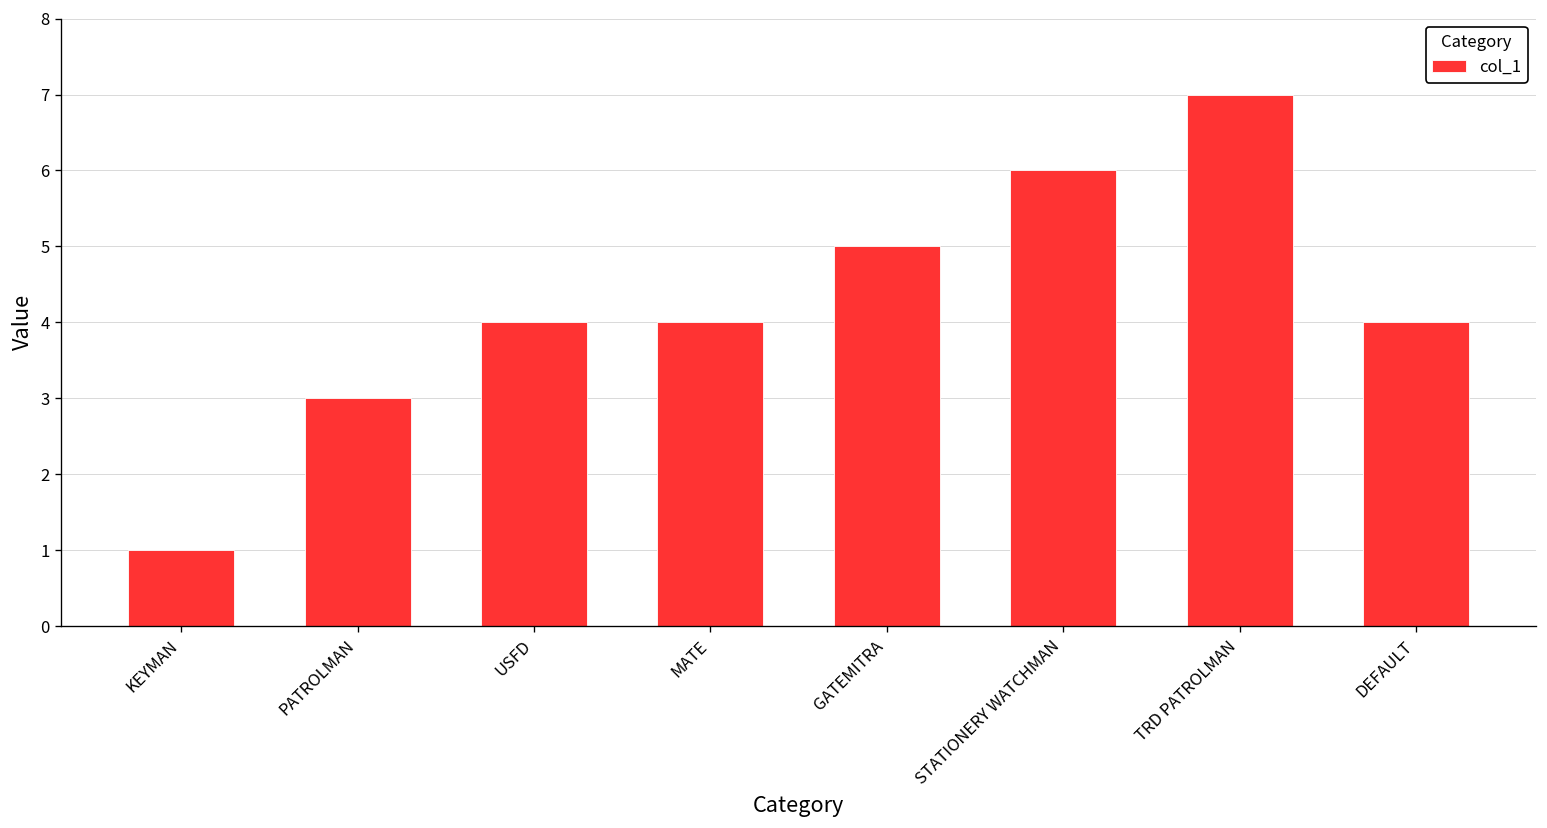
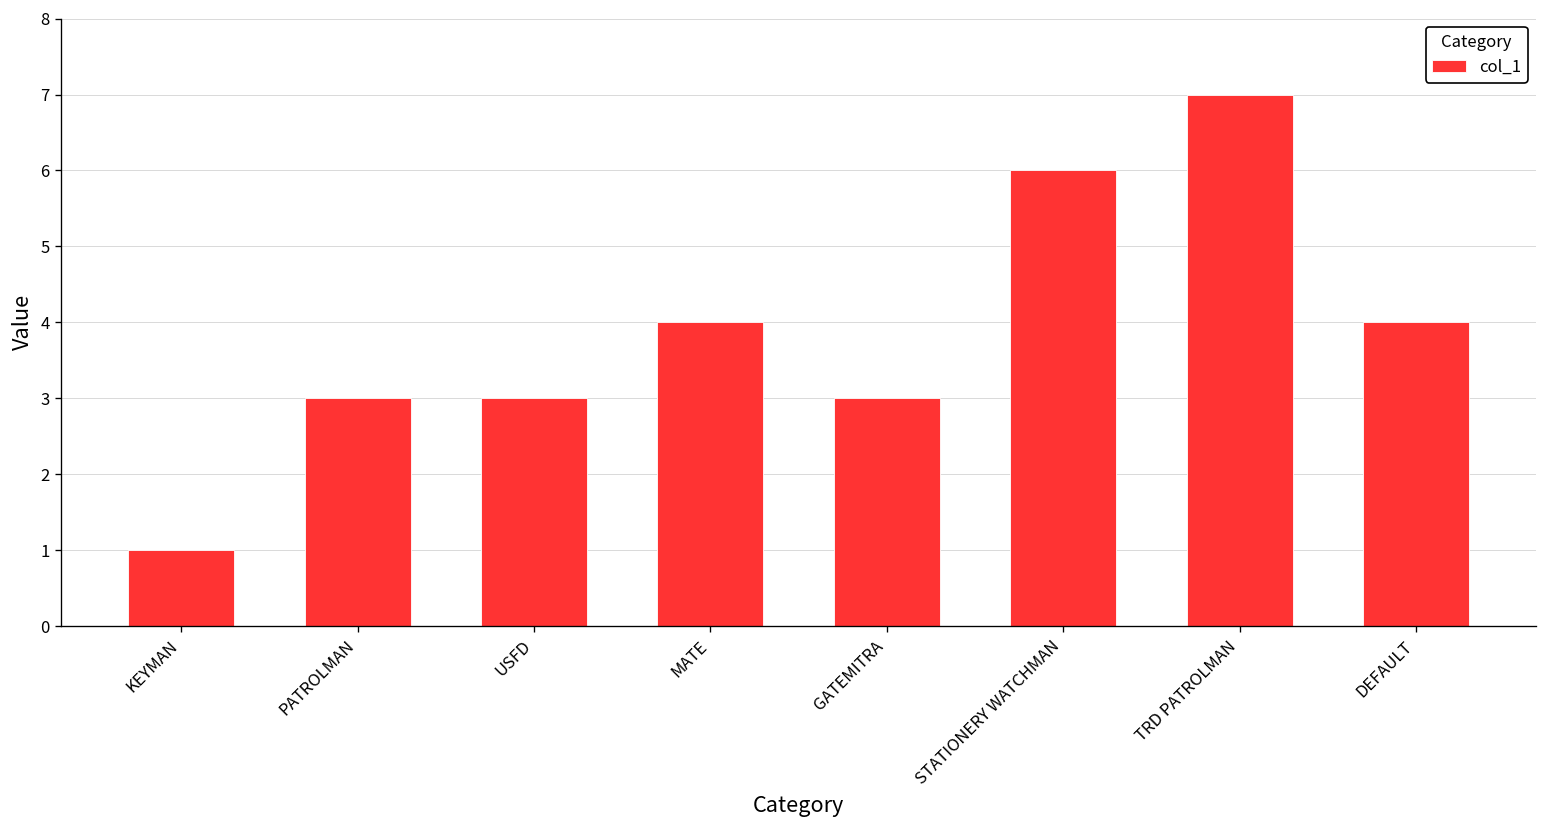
  {
    "KEYMAN": 1,
    "PATROLMAN": 3,
-   "USFD": 4,
+   "USFD": 3,
    "MATE": 4,
-   "GATEMITRA": 5,
+   "GATEMITRA": 3,
    "STATIONERY WATCHMAN": 6,
    "TRD PATROLMAN": 7,
    "DEFAULT": 4
  }
